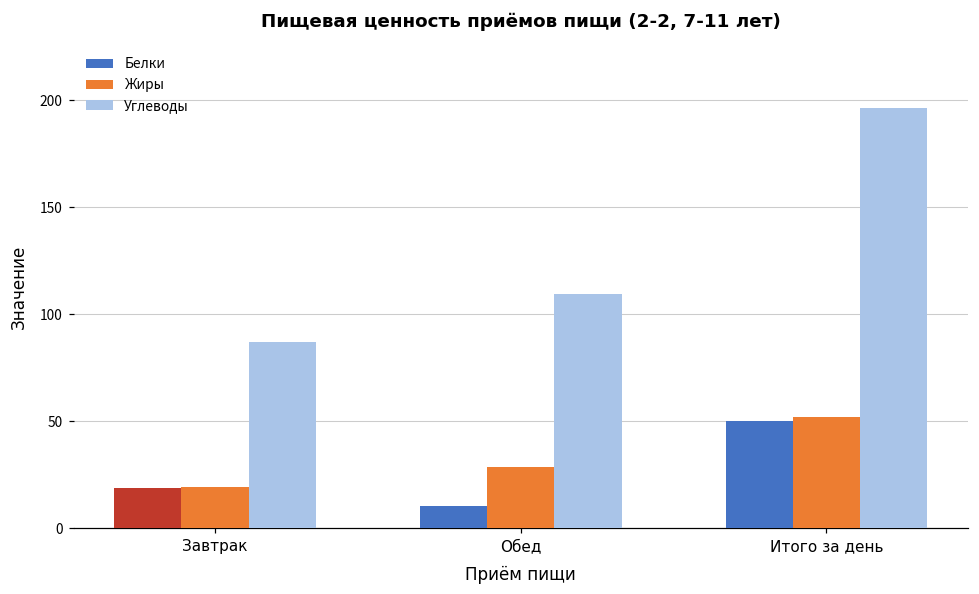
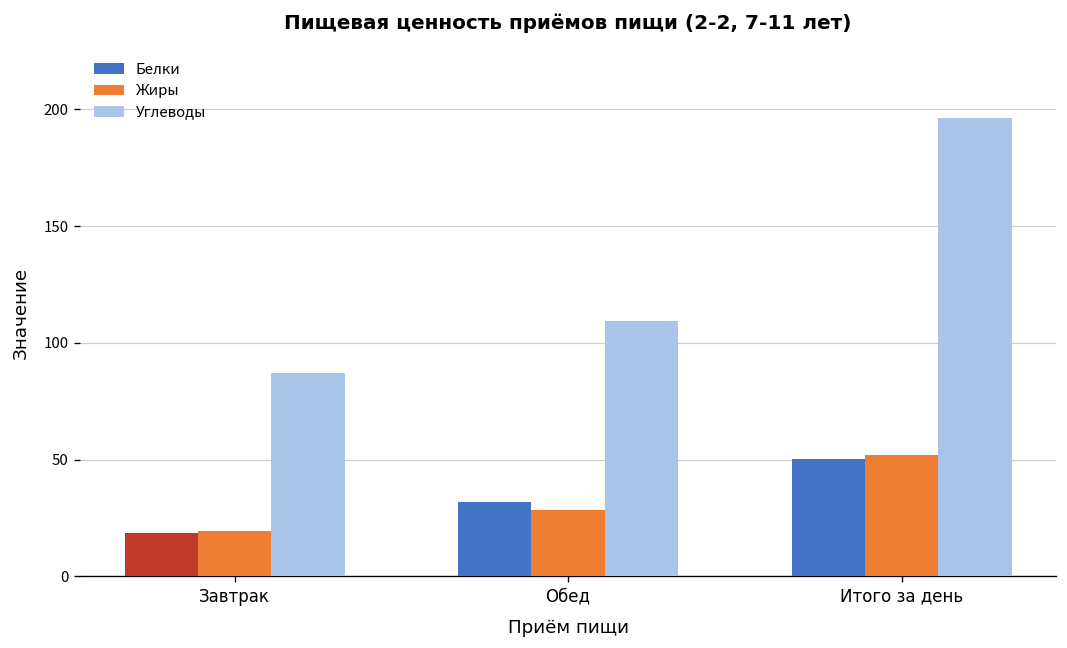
  {
    "Белки": {
      "Завтрак": 19,
-     "Обед": 11,
+     "Обед": 32,
      "Итого за день": 50
    },
    "Жиры": {
      "Завтрак": 19,
      "Обед": 28,
      "Итого за день": 52
    },
    "Углеводы": {
      "Завтрак": 87,
      "Обед": 109,
      "Итого за день": 196
    }
  }
